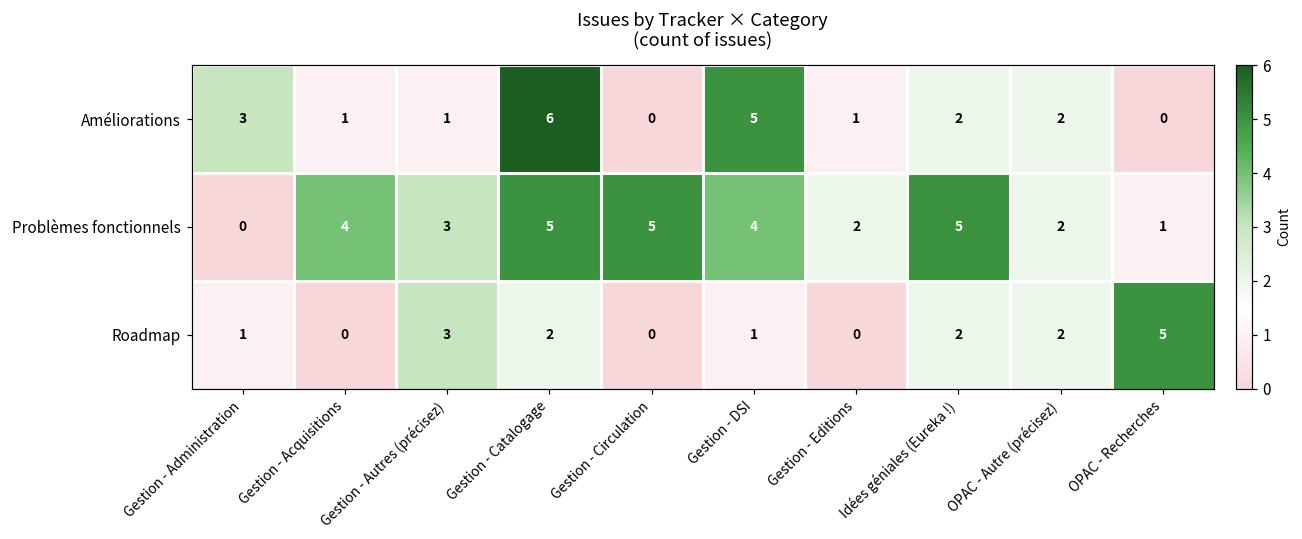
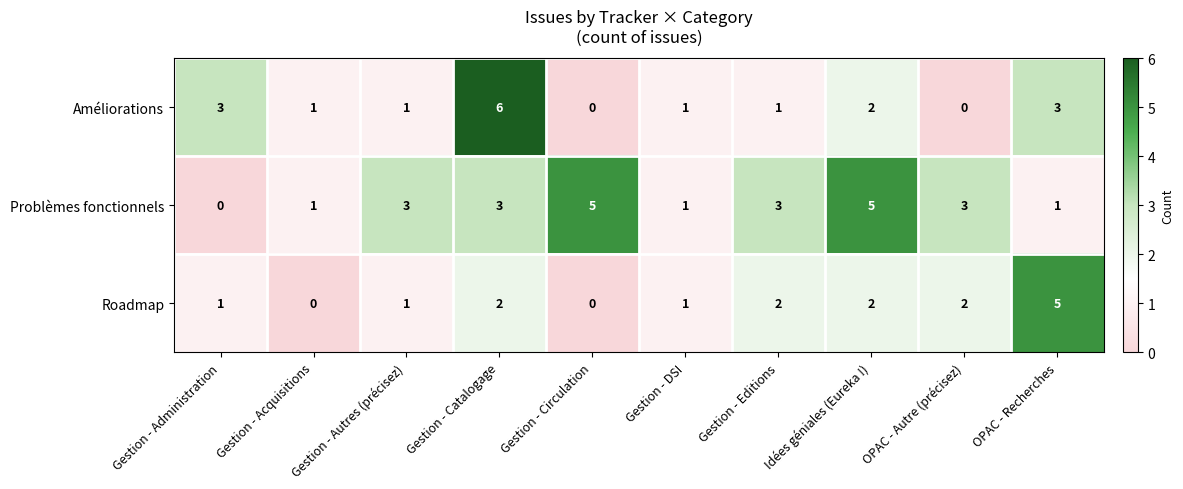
  {
    "Améliorations": {
      "Gestion - Administration": 3,
      "Gestion - Acquisitions": 1,
      "Gestion - Autres (précisez)": 1,
      "Gestion - Catalogage": 6,
      "Gestion - Circulation": 0,
-     "Gestion - DSI": 5,
+     "Gestion - DSI": 1,
      "Gestion - Editions": 1,
      "Idées géniales (Eureka !)": 2,
-     "OPAC - Autre (précisez)": 2,
-     "OPAC - Recherches": 0
+     "OPAC - Autre (précisez)": 0,
+     "OPAC - Recherches": 3
    },
    "Problèmes fonctionnels": {
      "Gestion - Administration": 0,
-     "Gestion - Acquisitions": 4,
+     "Gestion - Acquisitions": 1,
      "Gestion - Autres (précisez)": 3,
-     "Gestion - Catalogage": 5,
+     "Gestion - Catalogage": 3,
      "Gestion - Circulation": 5,
-     "Gestion - DSI": 4,
-     "Gestion - Editions": 2,
+     "Gestion - DSI": 1,
+     "Gestion - Editions": 3,
      "Idées géniales (Eureka !)": 5,
-     "OPAC - Autre (précisez)": 2,
+     "OPAC - Autre (précisez)": 3,
      "OPAC - Recherches": 1
    },
    "Roadmap": {
      "Gestion - Administration": 1,
      "Gestion - Acquisitions": 0,
-     "Gestion - Autres (précisez)": 3,
+     "Gestion - Autres (précisez)": 1,
      "Gestion - Catalogage": 2,
      "Gestion - Circulation": 0,
      "Gestion - DSI": 1,
-     "Gestion - Editions": 0,
+     "Gestion - Editions": 2,
      "Idées géniales (Eureka !)": 2,
      "OPAC - Autre (précisez)": 2,
      "OPAC - Recherches": 5
    }
  }
